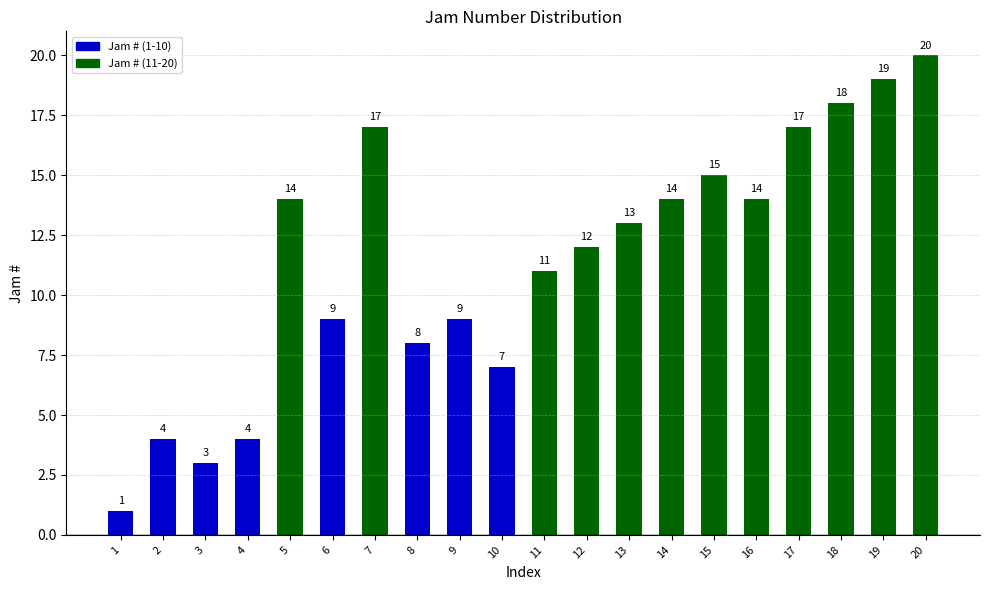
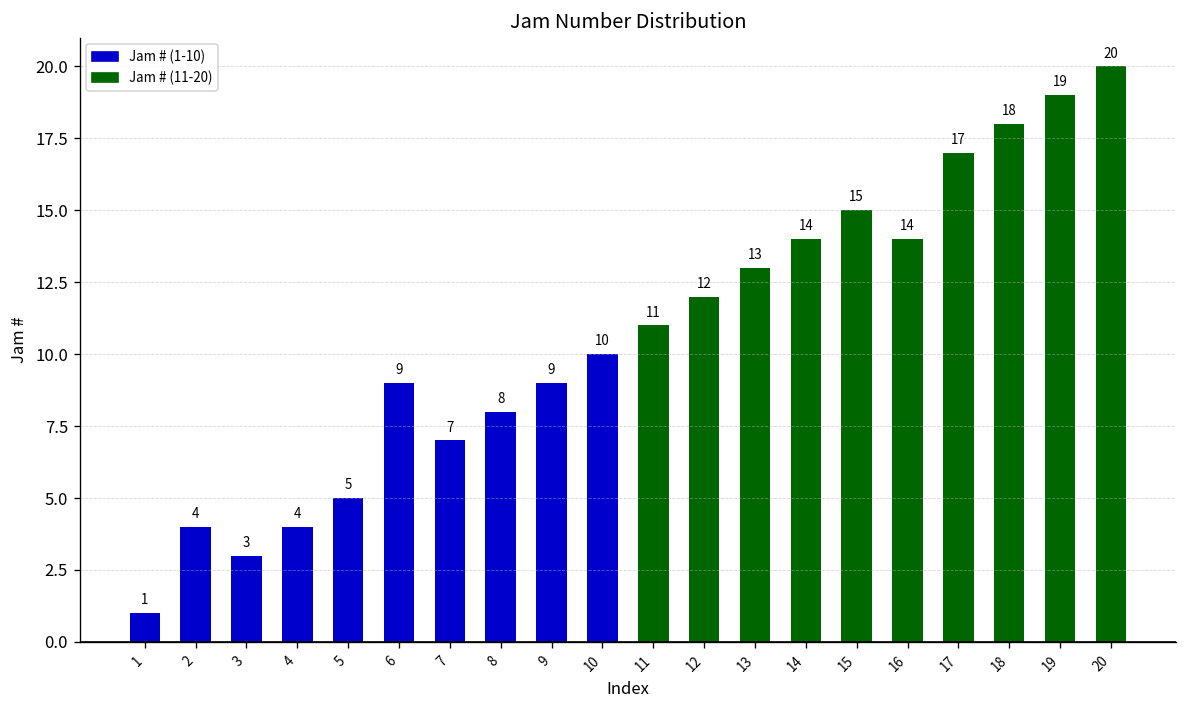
  {
    "1": 1,
    "2": 4,
    "3": 3,
    "4": 4,
-   "5": 14,
+   "5": 5,
    "6": 9,
-   "7": 17,
+   "7": 7,
    "8": 8,
    "9": 9,
-   "10": 7,
+   "10": 10,
    "11": 11,
    "12": 12,
    "13": 13,
    "14": 14,
    "15": 15,
    "16": 14,
    "17": 17,
    "18": 18,
    "19": 19,
    "20": 20
  }
